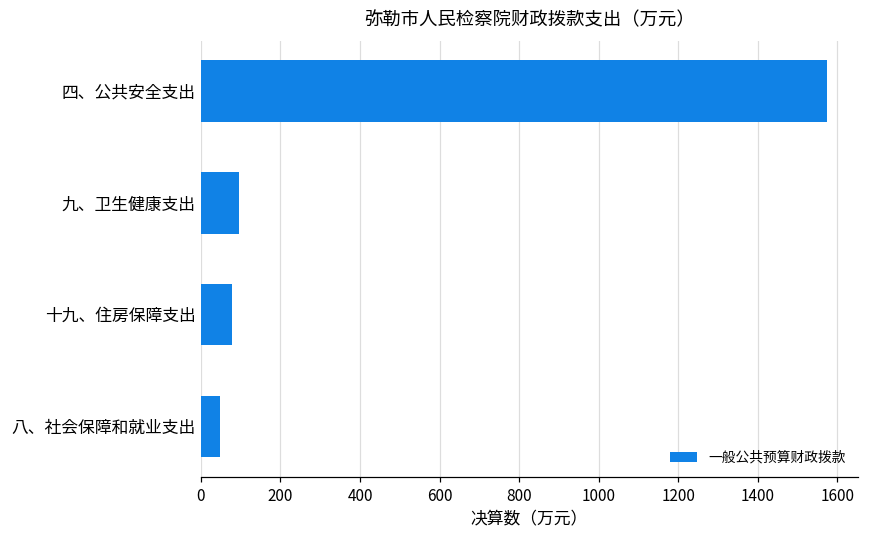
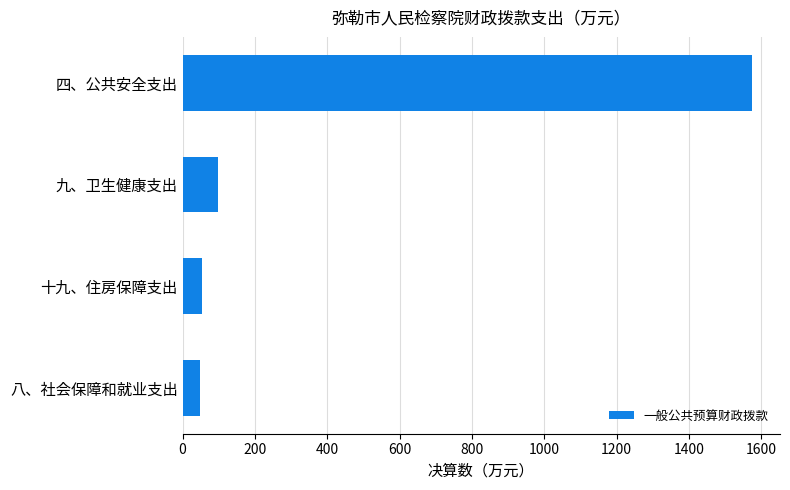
  {
    "四、公共安全支出": 1570,
    "九、卫生健康支出": 100,
-   "十九、住房保障支出": 80,
+   "十九、住房保障支出": 50,
    "八、社会保障和就业支出": 50
  }
